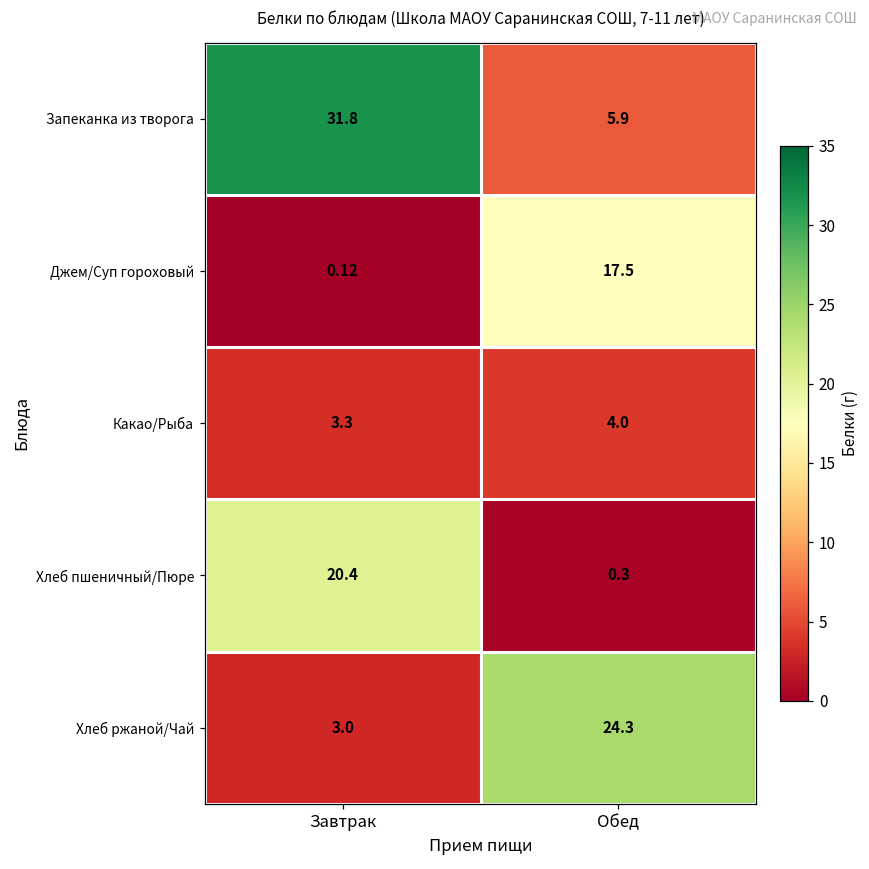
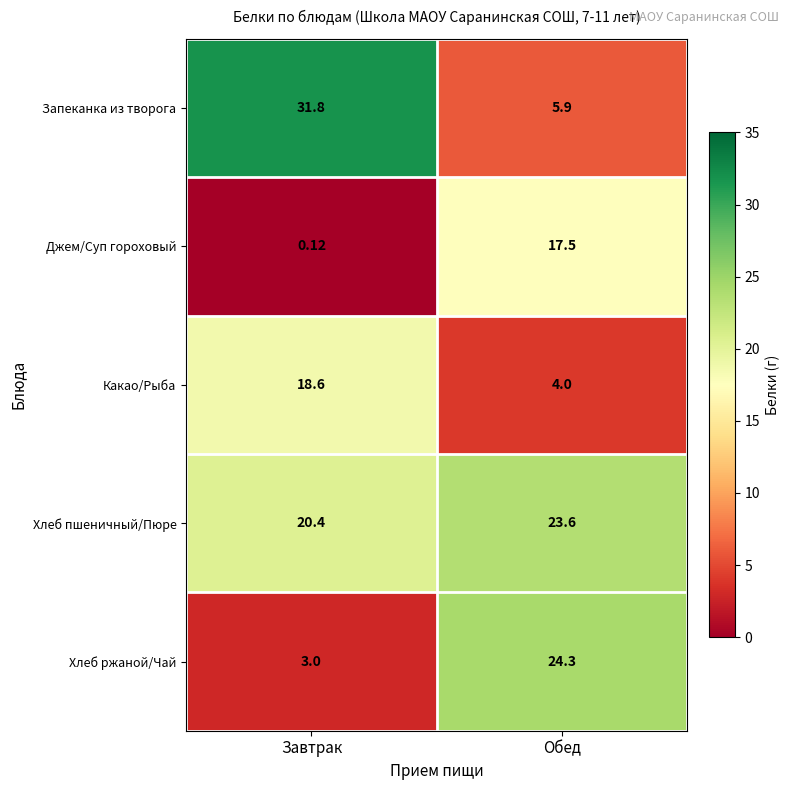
  {
    "Запеканка из творога": {
      "Завтрак": 31.8,
      "Обед": 5.9
    },
    "Джем/Суп гороховый": {
      "Завтрак": 0.12,
      "Обед": 17.5
    },
    "Какао/Рыба": {
-     "Завтрак": 3.3,
+     "Завтрак": 18.6,
      "Обед": 4.0
    },
    "Хлеб пшеничный/Пюре": {
      "Завтрак": 20.4,
-     "Обед": 0.3
+     "Обед": 23.6
    },
    "Хлеб ржаной/Чай": {
      "Завтрак": 3.0,
      "Обед": 24.3
    }
  }
